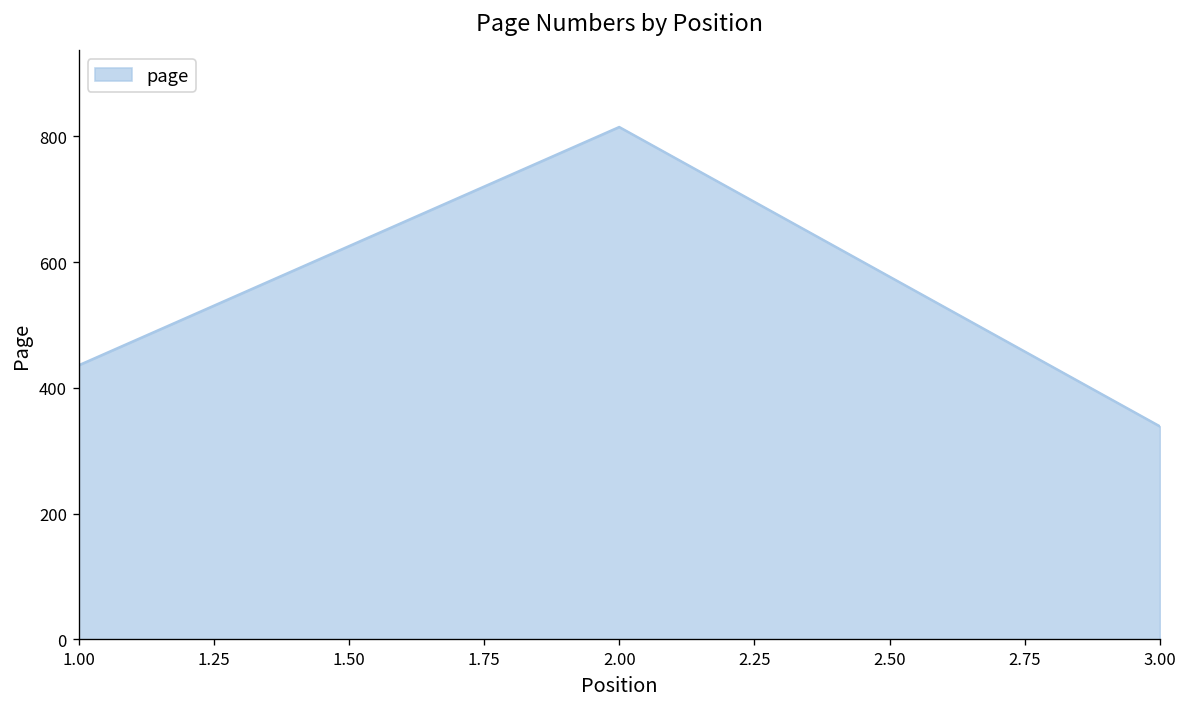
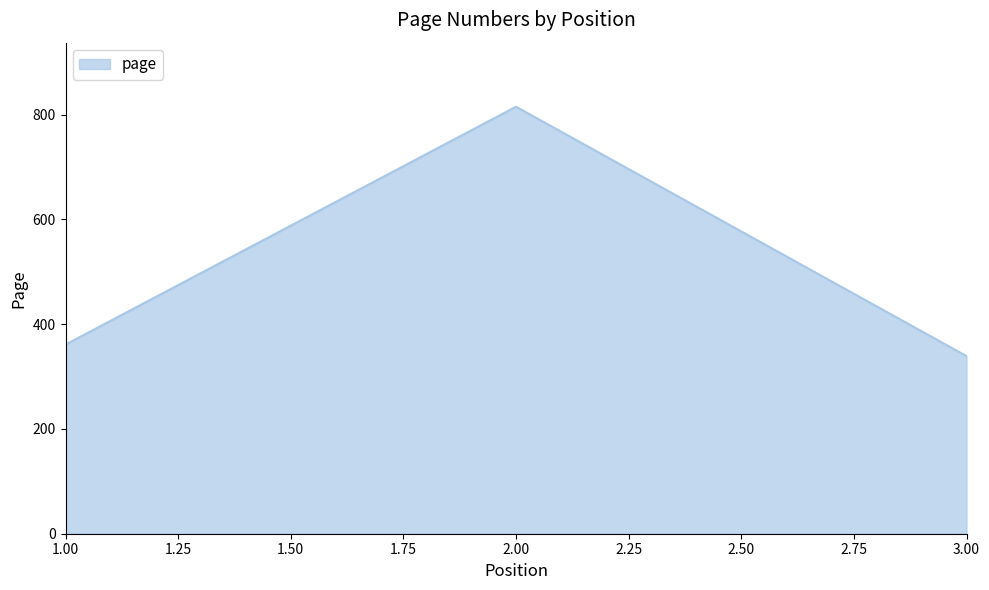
  {
-   "1.00": 440,
+   "1.00": 360,
    "2.00": 820,
    "3.00": 340
  }
